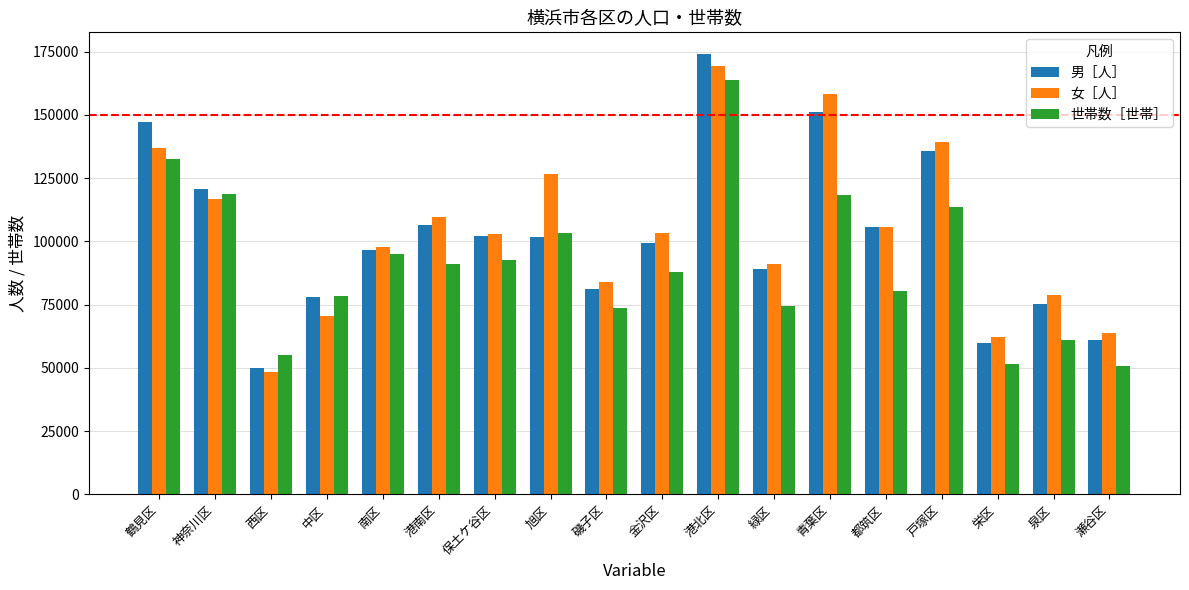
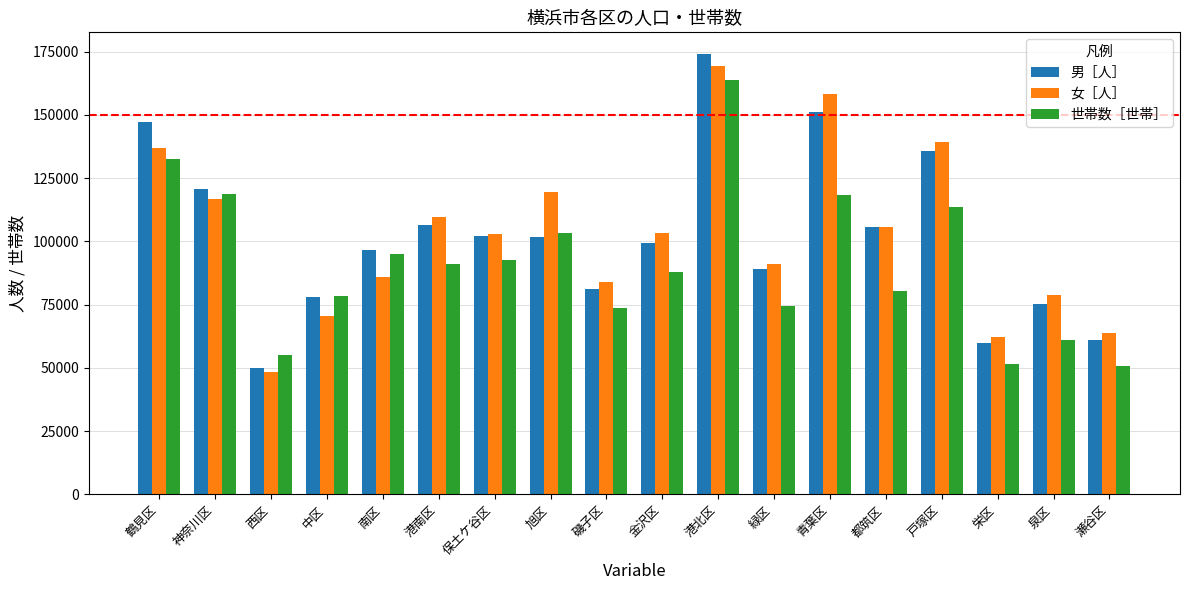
  {
    "男［人］": {
      "鶴見区": 147000,
      "神奈川区": 121000,
      "西区": 50000,
      "中区": 78000,
      "南区": 97000,
      "港南区": 106000,
      "保土ケ谷区": 102000,
      "旭区": 102000,
      "磯子区": 81000,
      "金沢区": 99000,
      "港北区": 174000,
      "緑区": 89000,
      "青葉区": 151000,
      "都筑区": 106000,
      "戸塚区": 136000,
      "栄区": 60000,
      "泉区": 75000,
      "瀬谷区": 61000
    },
    "女［人］": {
      "鶴見区": 137000,
      "神奈川区": 117000,
      "西区": 48000,
      "中区": 70000,
-     "南区": 98000,
+     "南区": 86000,
      "港南区": 110000,
      "保土ケ谷区": 103000,
-     "旭区": 127000,
+     "旭区": 120000,
      "磯子区": 84000,
      "金沢区": 103000,
      "港北区": 169000,
      "緑区": 91000,
      "青葉区": 158000,
      "都筑区": 106000,
      "戸塚区": 139000,
      "栄区": 62000,
      "泉区": 79000,
      "瀬谷区": 64000
    },
    "世帯数［世帯］": {
      "鶴見区": 133000,
      "神奈川区": 119000,
      "西区": 55000,
      "中区": 78000,
      "南区": 95000,
      "港南区": 91000,
      "保土ケ谷区": 93000,
      "旭区": 103000,
      "磯子区": 74000,
      "金沢区": 88000,
      "港北区": 164000,
      "緑区": 74000,
      "青葉区": 118000,
      "都筑区": 80000,
      "戸塚区": 114000,
      "栄区": 51000,
      "泉区": 61000,
      "瀬谷区": 51000
    }
  }
